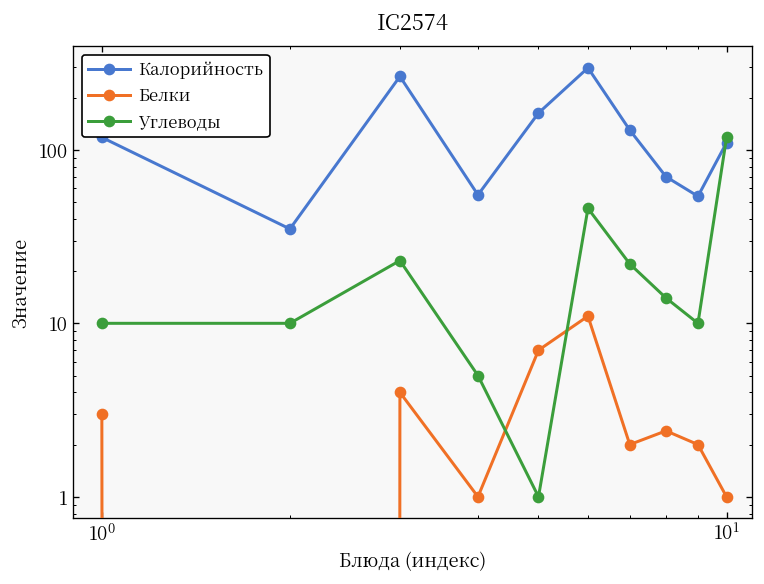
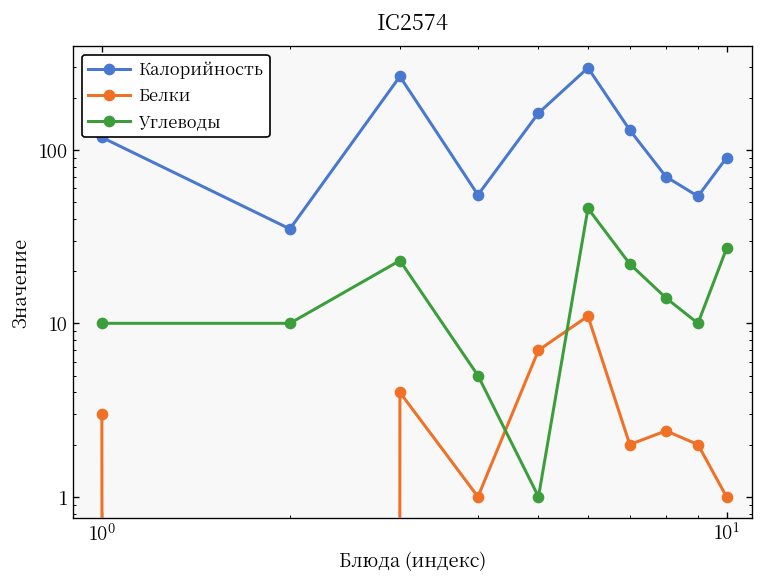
  {
    "Калорийность": {
-     "10^1": 110
+     "10^1": 90
    },
    "Белки": {
      "10^0": 3,
      "10^1": 1
    },
    "Углеводы": {
      "10^0": 10,
-     "10^1": 120
+     "10^1": 27
    }
  }
